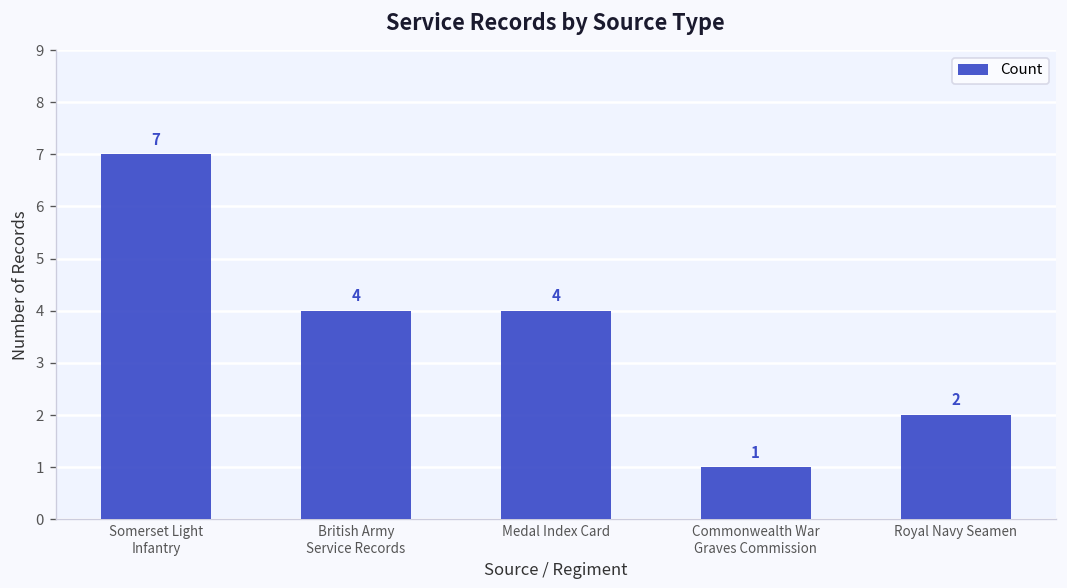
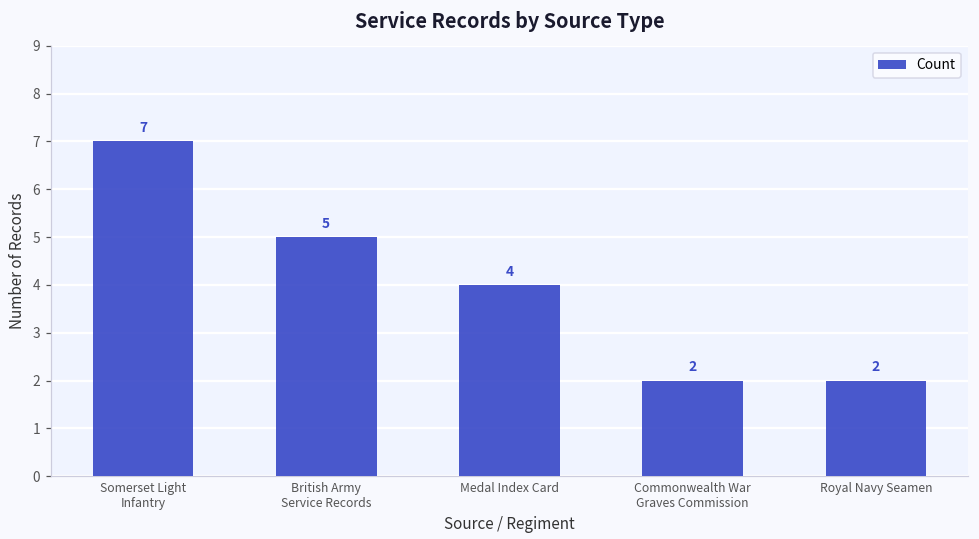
  {
    "Somerset Light Infantry": 7,
-   "British Army Service Records": 4,
+   "British Army Service Records": 5,
    "Medal Index Card": 4,
-   "Commonwealth War Graves Commission": 1,
+   "Commonwealth War Graves Commission": 2,
    "Royal Navy Seamen": 2
  }
